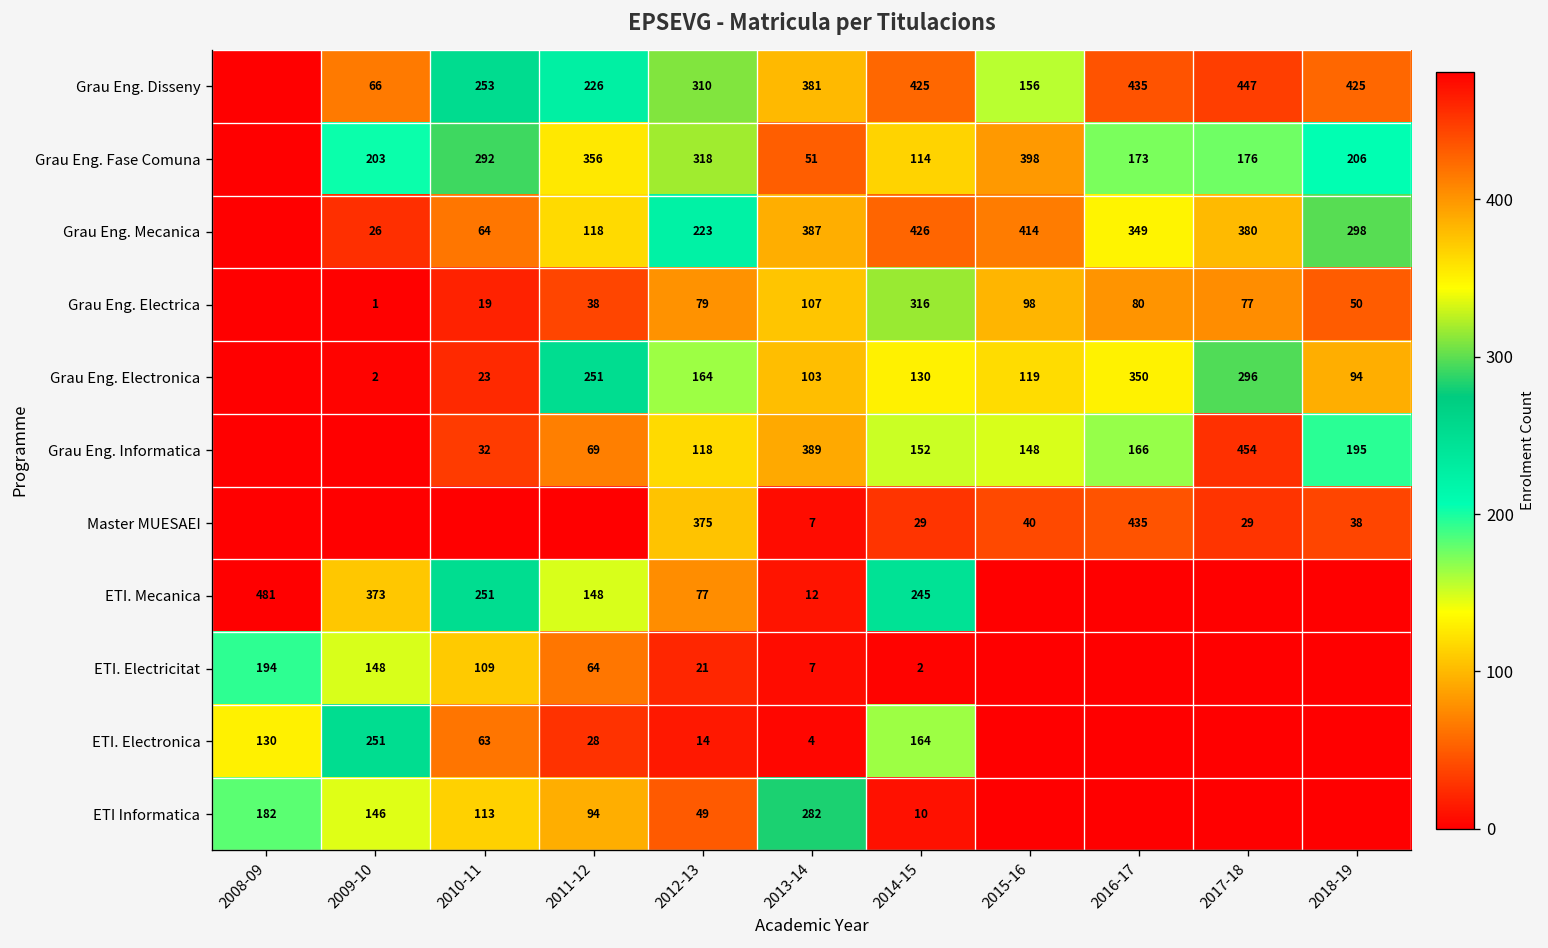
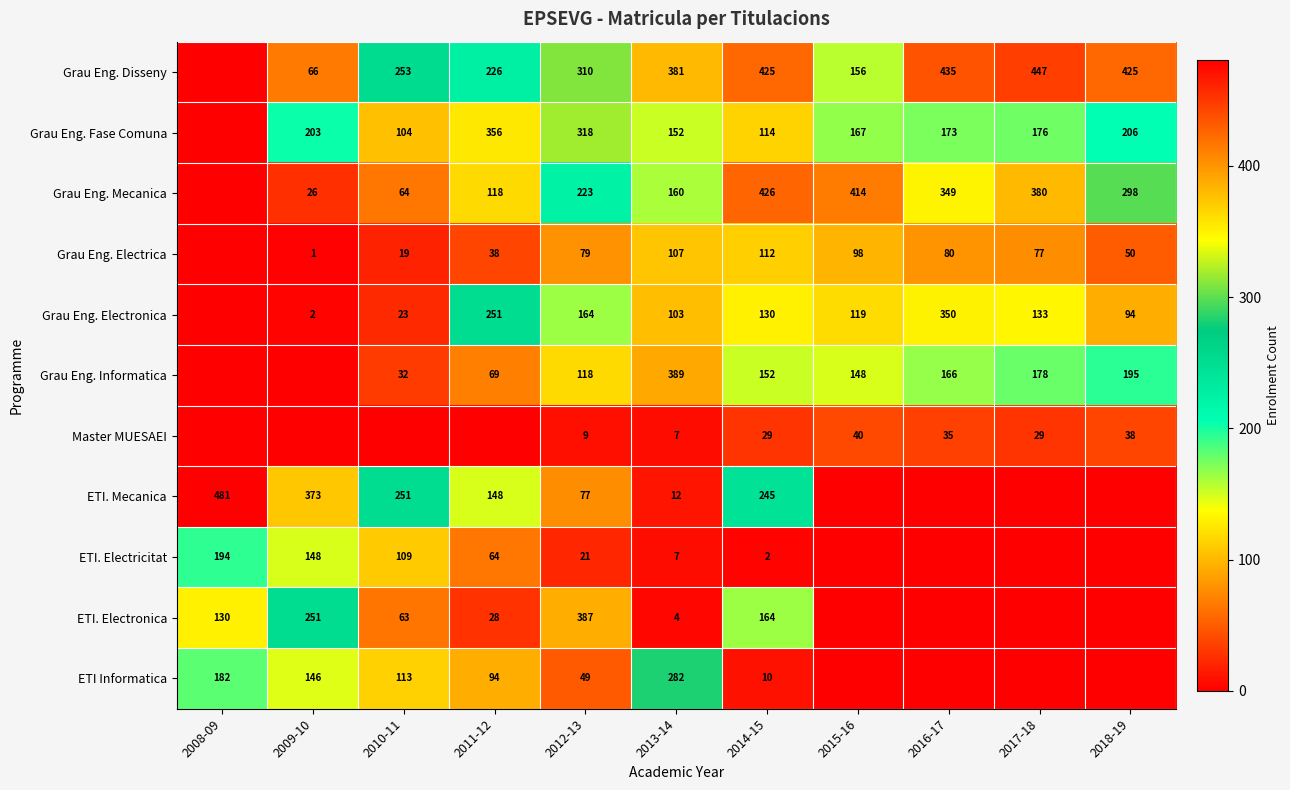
  {
    "Grau Eng. Disseny": {
      "2009-10": 66,
      "2010-11": 253,
      "2011-12": 226,
      "2012-13": 310,
      "2013-14": 381,
      "2014-15": 425,
      "2015-16": 156,
      "2016-17": 435,
      "2017-18": 447,
      "2018-19": 425
    },
    "Grau Eng. Fase Comuna": {
      "2009-10": 203,
-     "2010-11": 292,
+     "2010-11": 104,
      "2011-12": 356,
      "2012-13": 318,
-     "2013-14": 51,
+     "2013-14": 152,
      "2014-15": 114,
-     "2015-16": 398,
+     "2015-16": 167,
      "2016-17": 173,
      "2017-18": 176,
      "2018-19": 206
    },
    "Grau Eng. Mecanica": {
      "2009-10": 26,
      "2010-11": 64,
      "2011-12": 118,
      "2012-13": 223,
-     "2013-14": 387,
+     "2013-14": 160,
      "2014-15": 426,
      "2015-16": 414,
      "2016-17": 349,
      "2017-18": 380,
      "2018-19": 298
    },
    "Grau Eng. Electrica": {
      "2009-10": 1,
      "2010-11": 19,
      "2011-12": 38,
      "2012-13": 79,
      "2013-14": 107,
-     "2014-15": 316,
+     "2014-15": 112,
      "2015-16": 98,
      "2016-17": 80,
      "2017-18": 77,
      "2018-19": 50
    },
    "Grau Eng. Electronica": {
      "2009-10": 2,
      "2010-11": 23,
      "2011-12": 251,
      "2012-13": 164,
      "2013-14": 103,
      "2014-15": 130,
      "2015-16": 119,
      "2016-17": 350,
-     "2017-18": 296,
+     "2017-18": 133,
      "2018-19": 94
    },
    "Grau Eng. Informatica": {
      "2010-11": 32,
      "2011-12": 69,
      "2012-13": 118,
      "2013-14": 389,
      "2014-15": 152,
      "2015-16": 148,
      "2016-17": 166,
-     "2017-18": 454,
+     "2017-18": 178,
      "2018-19": 195
    },
    "Master MUESAEI": {
-     "2012-13": 375,
+     "2012-13": 9,
      "2013-14": 7,
      "2014-15": 29,
      "2015-16": 40,
-     "2016-17": 435,
+     "2016-17": 35,
      "2017-18": 29,
      "2018-19": 38
    },
    "ETI. Mecanica": {
      "2008-09": 481,
      "2009-10": 373,
      "2010-11": 251,
      "2011-12": 148,
      "2012-13": 77,
      "2013-14": 12,
      "2014-15": 245
    },
    "ETI. Electricitat": {
      "2008-09": 194,
      "2009-10": 148,
      "2010-11": 109,
      "2011-12": 64,
      "2012-13": 21,
      "2013-14": 7,
      "2014-15": 2
    },
    "ETI. Electronica": {
      "2008-09": 130,
      "2009-10": 251,
      "2010-11": 63,
      "2011-12": 28,
-     "2012-13": 14,
+     "2012-13": 387,
      "2013-14": 4,
      "2014-15": 164
    },
    "ETI Informatica": {
      "2008-09": 182,
      "2009-10": 146,
      "2010-11": 113,
      "2011-12": 94,
      "2012-13": 49,
      "2013-14": 282,
      "2014-15": 10
    }
  }
